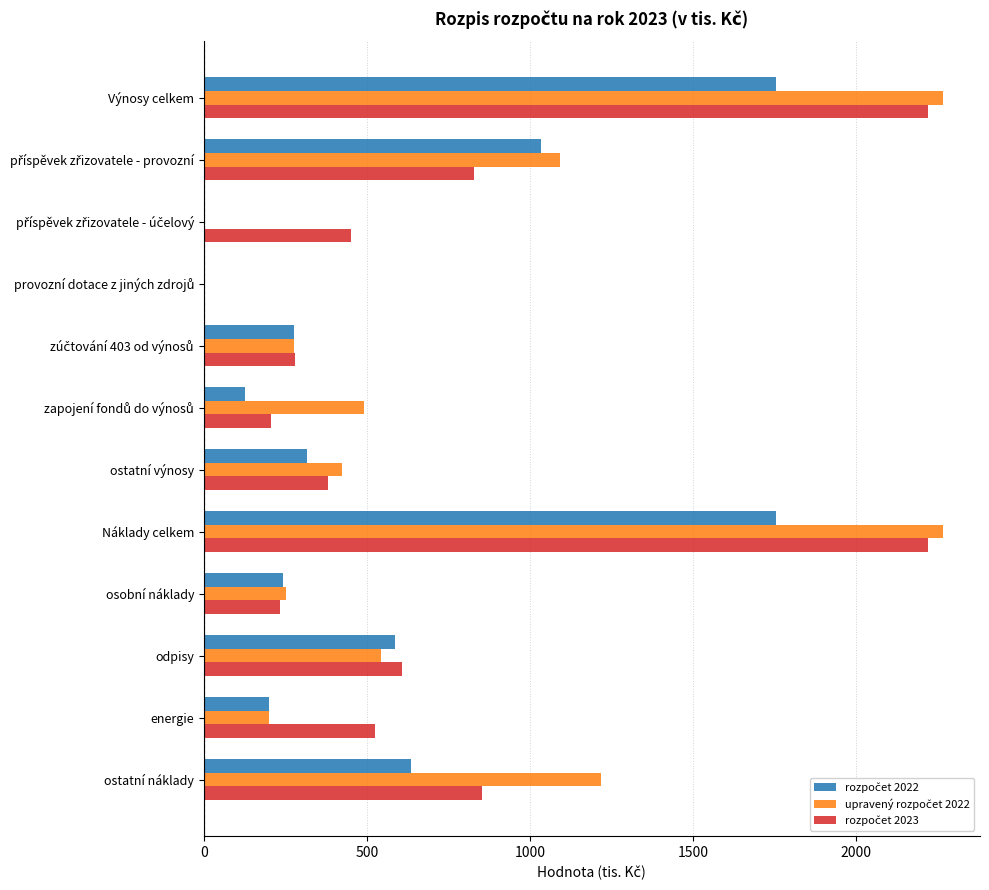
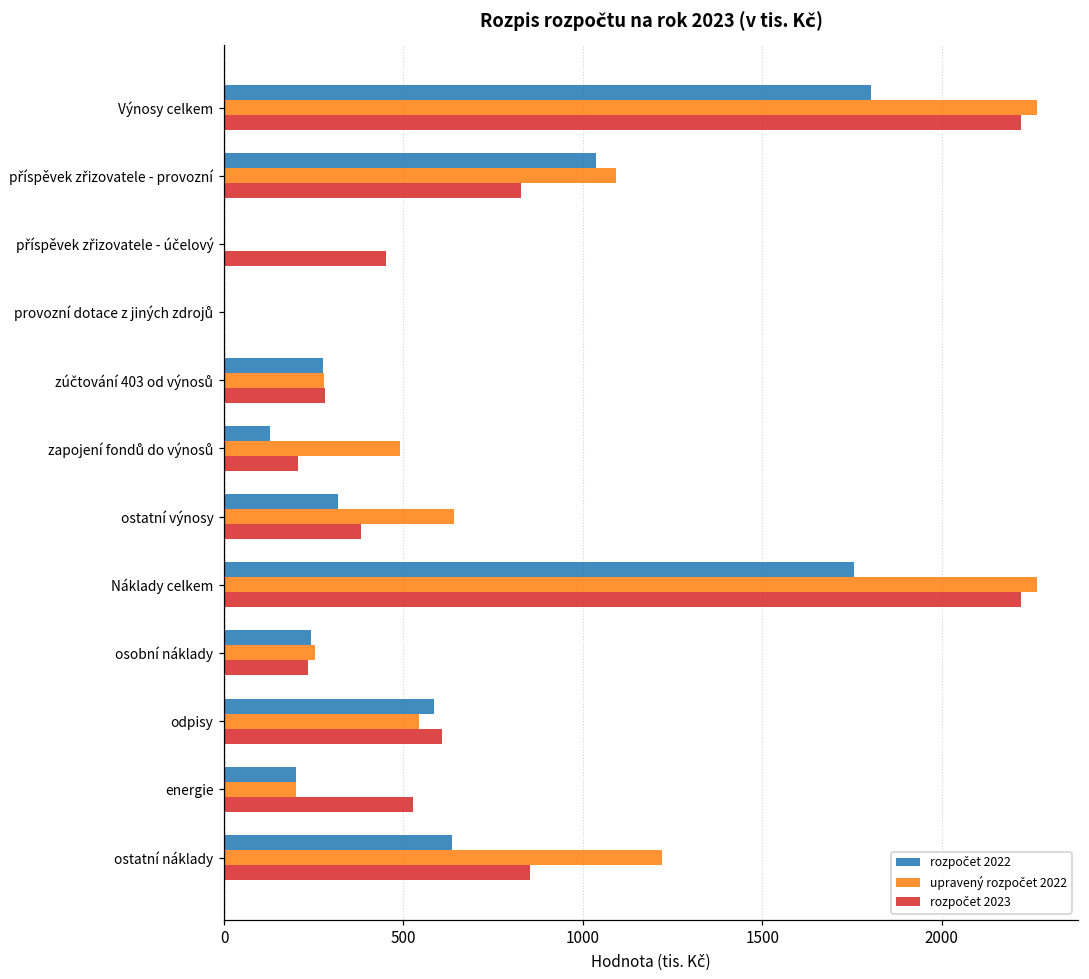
  {
    "rozpočet 2022": {
-     "Výnosy celkem": 1760,
+     "Výnosy celkem": 1800,
      "příspěvek zřizovatele - provozní": 1040,
      "příspěvek zřizovatele - účelový": 0,
      "provozní dotace z jiných zdrojů": 0,
      "zúčtování 403 od výnosů": 280,
      "zapojení fondů do výnosů": 130,
      "ostatní výnosy": 320,
      "Náklady celkem": 1760,
      "osobní náklady": 240,
      "odpisy": 590,
      "energie": 200,
      "ostatní náklady": 640
    },
    "upravený rozpočet 2022": {
      "Výnosy celkem": 2270,
      "příspěvek zřizovatele - provozní": 1090,
      "příspěvek zřizovatele - účelový": 0,
      "provozní dotace z jiných zdrojů": 0,
      "zúčtování 403 od výnosů": 280,
      "zapojení fondů do výnosů": 490,
-     "ostatní výnosy": 420,
+     "ostatní výnosy": 640,
      "Náklady celkem": 2270,
      "osobní náklady": 250,
      "odpisy": 540,
      "energie": 200,
      "ostatní náklady": 1220
    },
    "rozpočet 2023": {
      "Výnosy celkem": 2220,
      "příspěvek zřizovatele - provozní": 830,
      "příspěvek zřizovatele - účelový": 450,
      "provozní dotace z jiných zdrojů": 0,
      "zúčtování 403 od výnosů": 280,
      "zapojení fondů do výnosů": 210,
      "ostatní výnosy": 380,
      "Náklady celkem": 2220,
      "osobní náklady": 230,
      "odpisy": 610,
      "energie": 530,
      "ostatní náklady": 850
    }
  }
